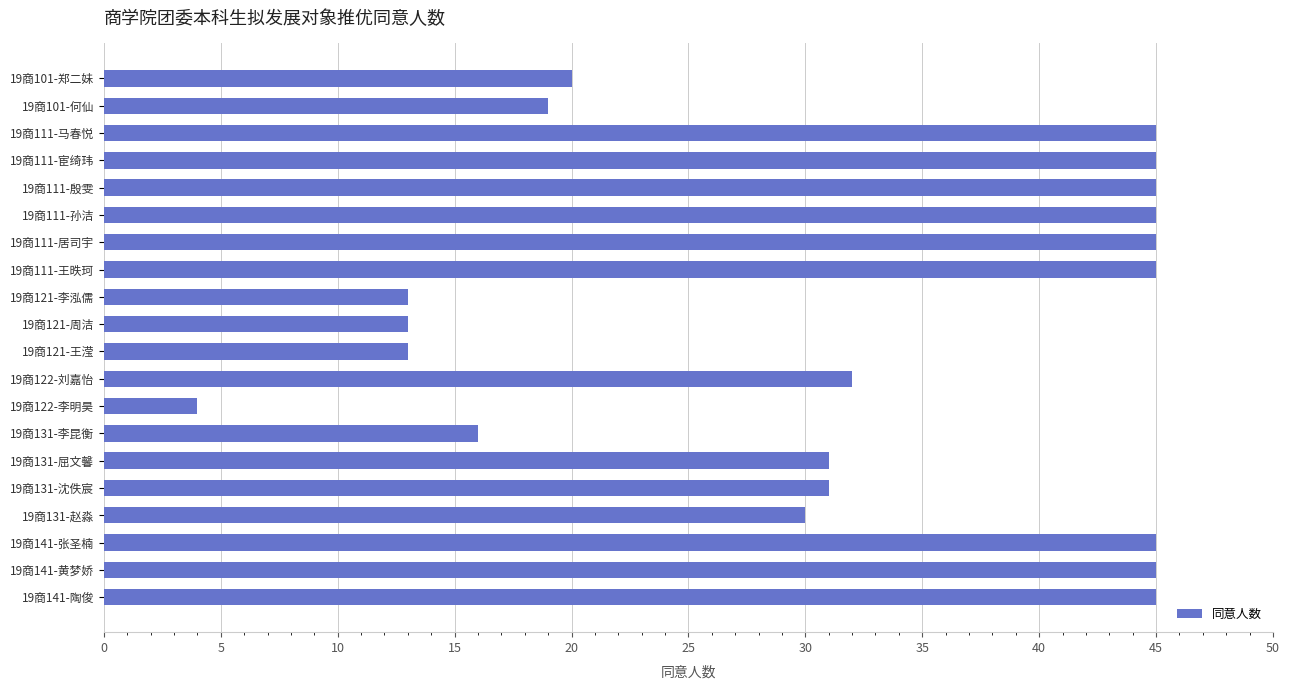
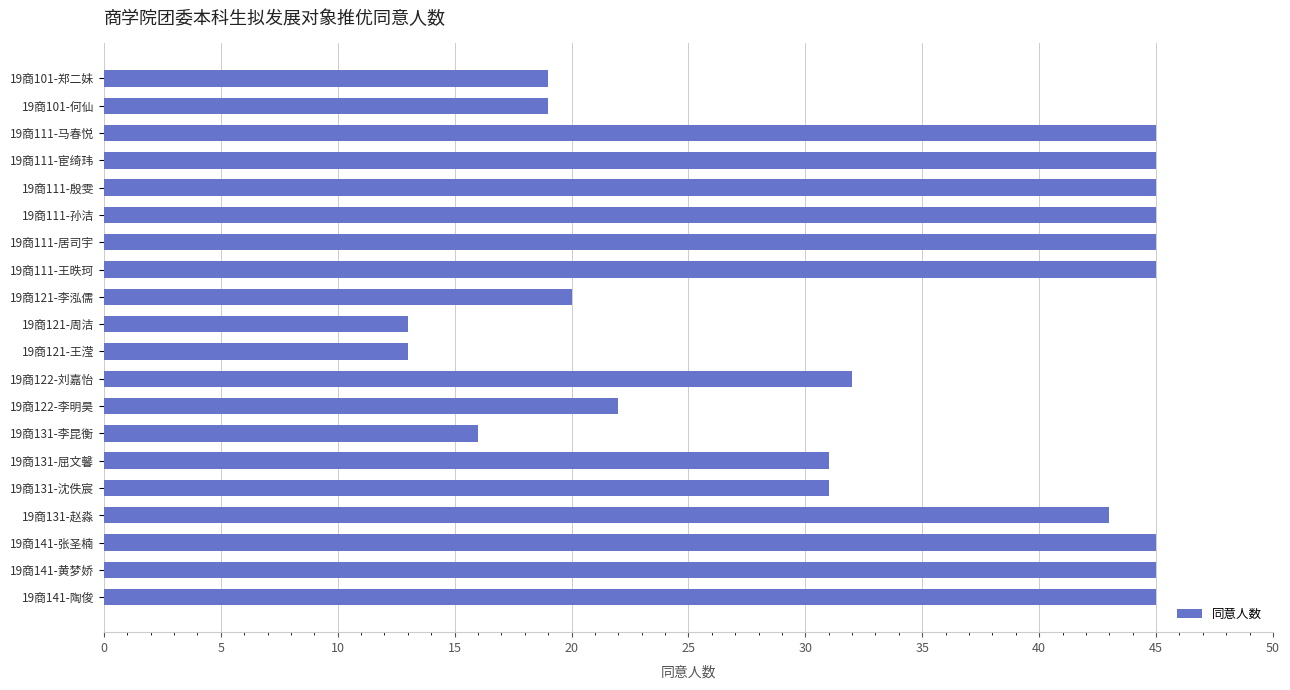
  {
-   "19商101-郑二妹": 20,
+   "19商101-郑二妹": 19,
    "19商101-何仙": 19,
    "19商111-马春悦": 45,
    "19商111-宦绮玮": 45,
    "19商111-殷雯": 45,
    "19商111-孙洁": 45,
    "19商111-居司宇": 45,
    "19商111-王昳珂": 45,
-   "19商121-李泓儒": 13,
+   "19商121-李泓儒": 20,
    "19商121-周洁": 13,
    "19商121-王滢": 13,
    "19商122-刘嘉怡": 32,
-   "19商122-李明昊": 4,
+   "19商122-李明昊": 22,
    "19商131-李昆衡": 16,
    "19商131-屈文馨": 31,
    "19商131-沈佚宸": 31,
-   "19商131-赵淼": 30,
+   "19商131-赵淼": 43,
    "19商141-张圣楠": 45,
    "19商141-黄梦娇": 45,
    "19商141-陶俊": 45
  }
